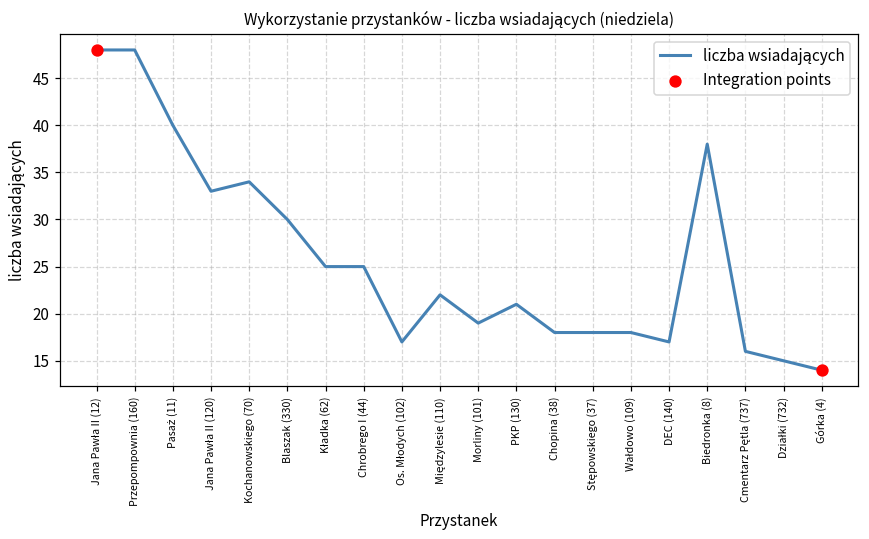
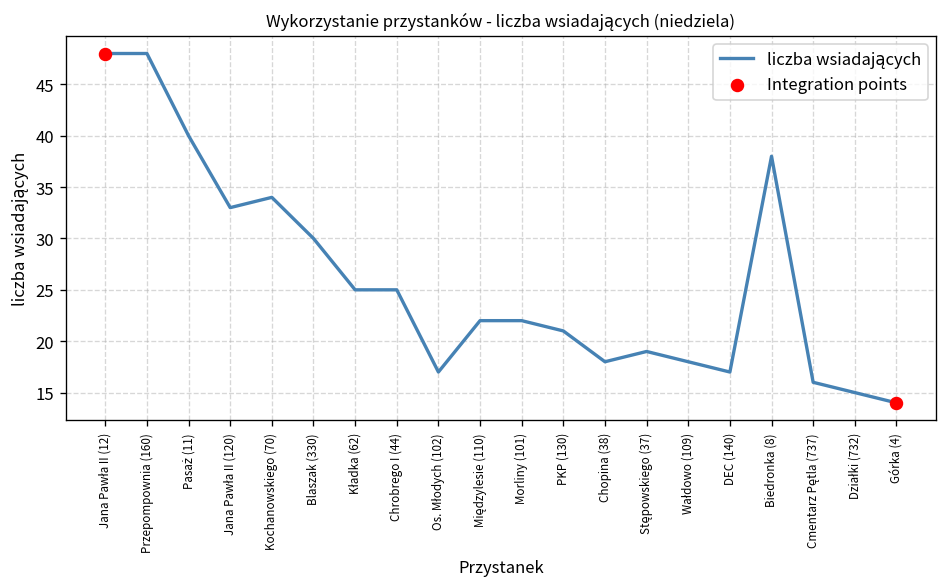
  {
    "liczba wsiadających": {
      "Przepompownia (160)": 48,
      "Pasaż (11)": 40,
      "Jana Pawła II (120)": 33,
      "Kochanowskiego (70)": 34,
      "Blaszak (330)": 30,
      "Kładka (62)": 25,
      "Chrobrego I (44)": 25,
      "Os. Młodych (102)": 17,
      "Międzylesie (110)": 22,
-     "Morliny (101)": 19,
+     "Morliny (101)": 22,
      "PKP (130)": 21,
      "Chopina (38)": 18,
-     "Stępowskiego (37)": 18,
+     "Stępowskiego (37)": 19,
      "Wałdowo (109)": 18,
      "DEC (140)": 17,
      "Biedronka (8)": 38,
      "Cmentarz Pętla (737)": 16,
      "Działki (732)": 15
    }
  }
